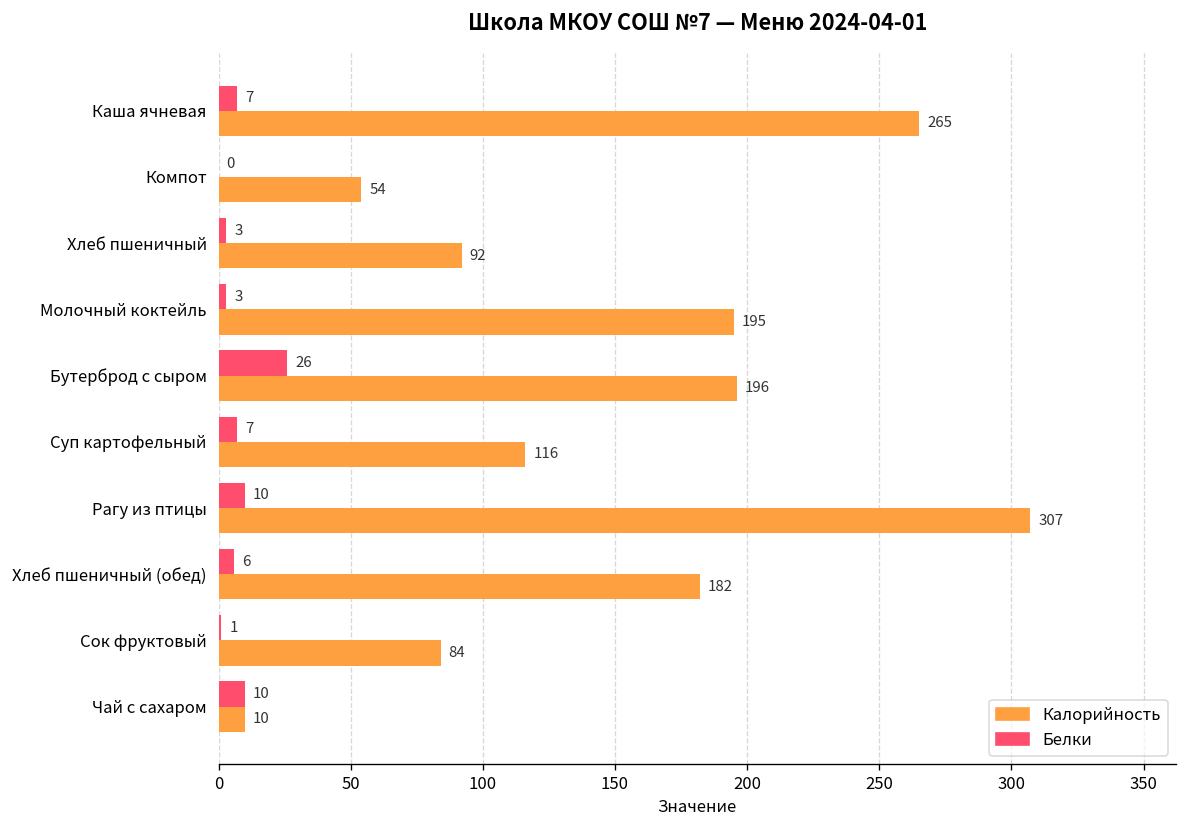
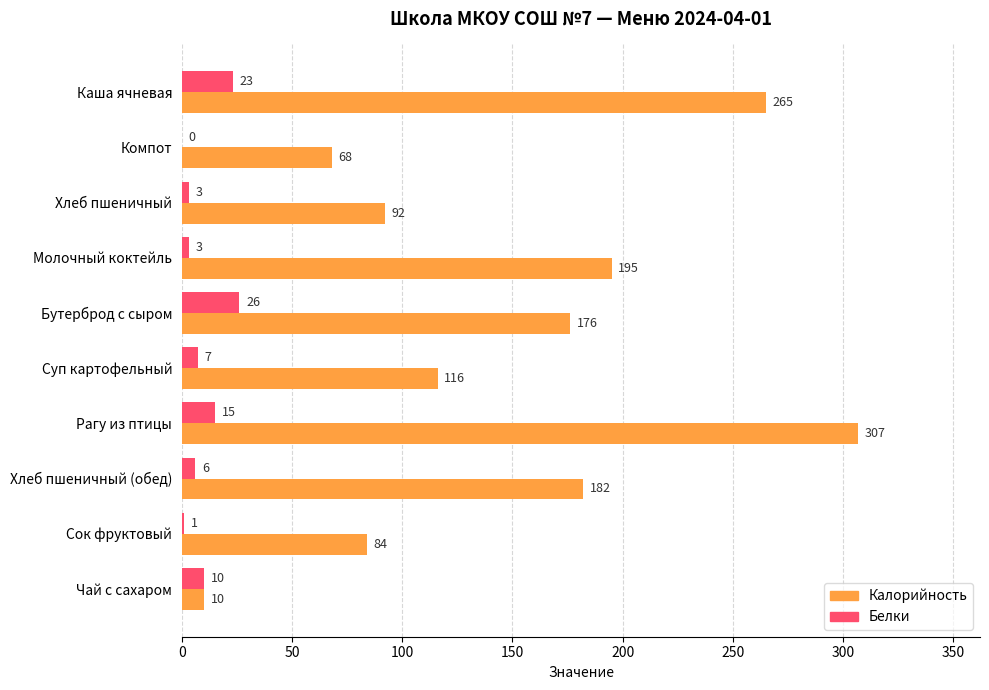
  {
    "Калорийность": {
      "Каша ячневая": 265,
-     "Компот": 54,
+     "Компот": 68,
      "Хлеб пшеничный": 92,
      "Молочный коктейль": 195,
-     "Бутерброд с сыром": 196,
+     "Бутерброд с сыром": 176,
      "Суп картофельный": 116,
      "Рагу из птицы": 307,
      "Хлеб пшеничный (обед)": 182,
      "Сок фруктовый": 84,
      "Чай с сахаром": 10
    },
    "Белки": {
-     "Каша ячневая": 7,
+     "Каша ячневая": 23,
      "Компот": 0,
      "Хлеб пшеничный": 3,
      "Молочный коктейль": 3,
      "Бутерброд с сыром": 26,
      "Суп картофельный": 7,
-     "Рагу из птицы": 10,
+     "Рагу из птицы": 15,
      "Хлеб пшеничный (обед)": 6,
      "Сок фруктовый": 1,
      "Чай с сахаром": 10
    }
  }
